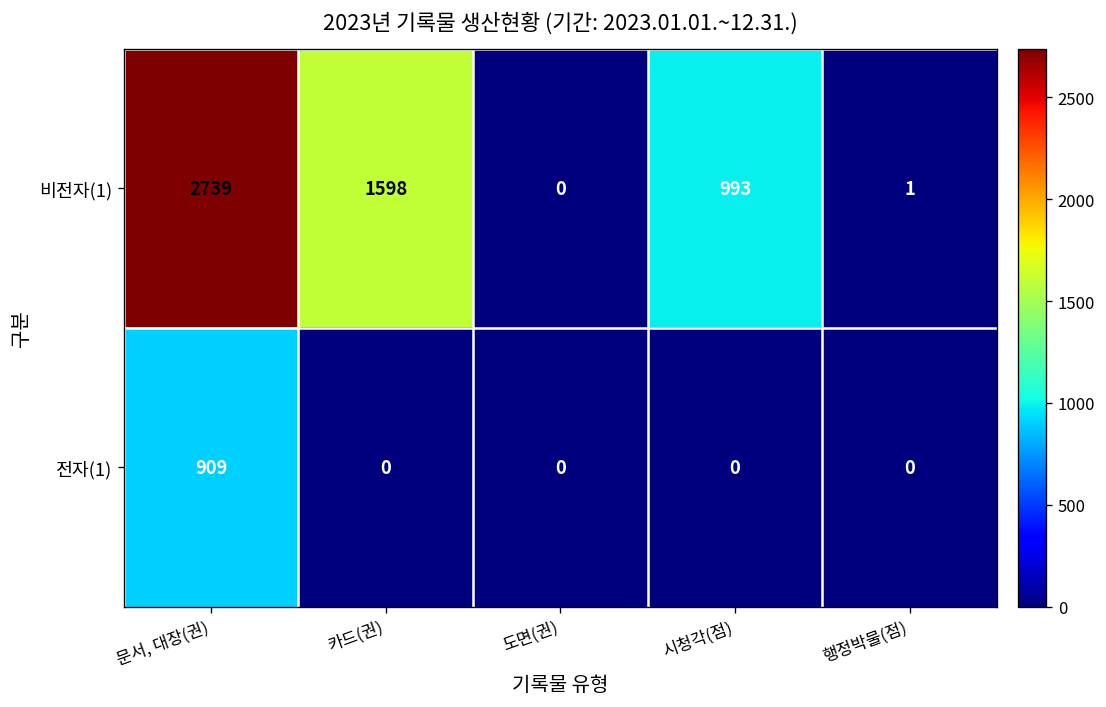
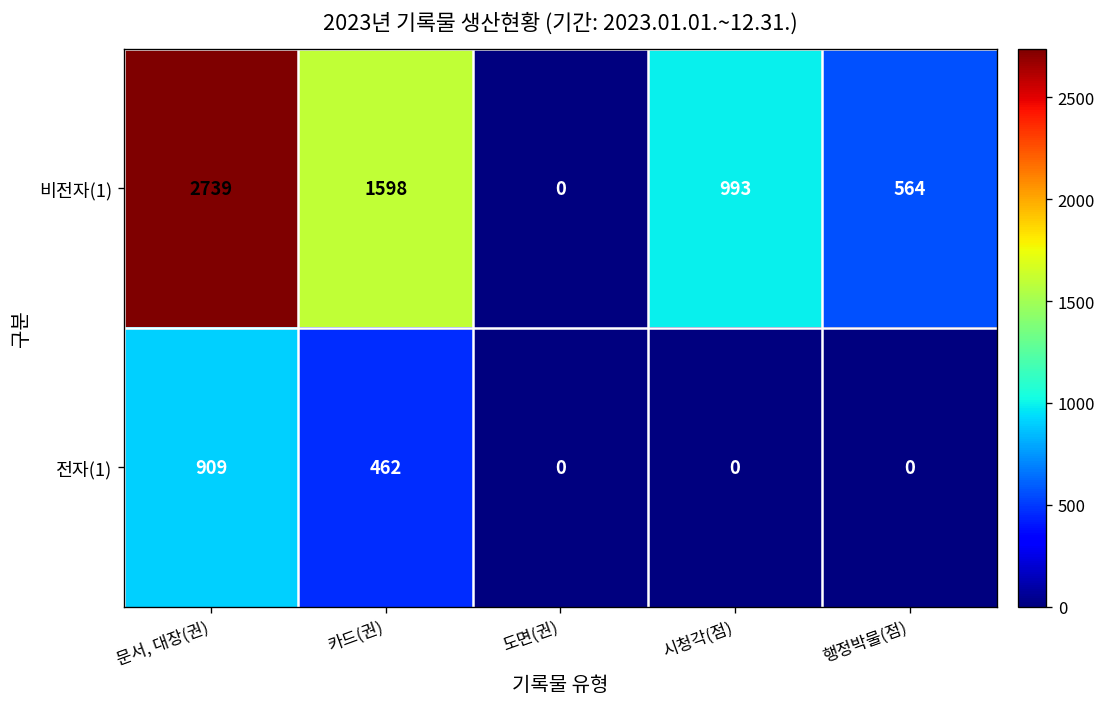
  {
    "비전자(1)": {
      "문서, 대장(권)": 2739,
      "카드(권)": 1598,
      "도면(권)": 0,
      "시청각(점)": 993,
-     "행정박물(점)": 1
+     "행정박물(점)": 564
    },
    "전자(1)": {
      "문서, 대장(권)": 909,
-     "카드(권)": 0,
+     "카드(권)": 462,
      "도면(권)": 0,
      "시청각(점)": 0,
      "행정박물(점)": 0
    }
  }
